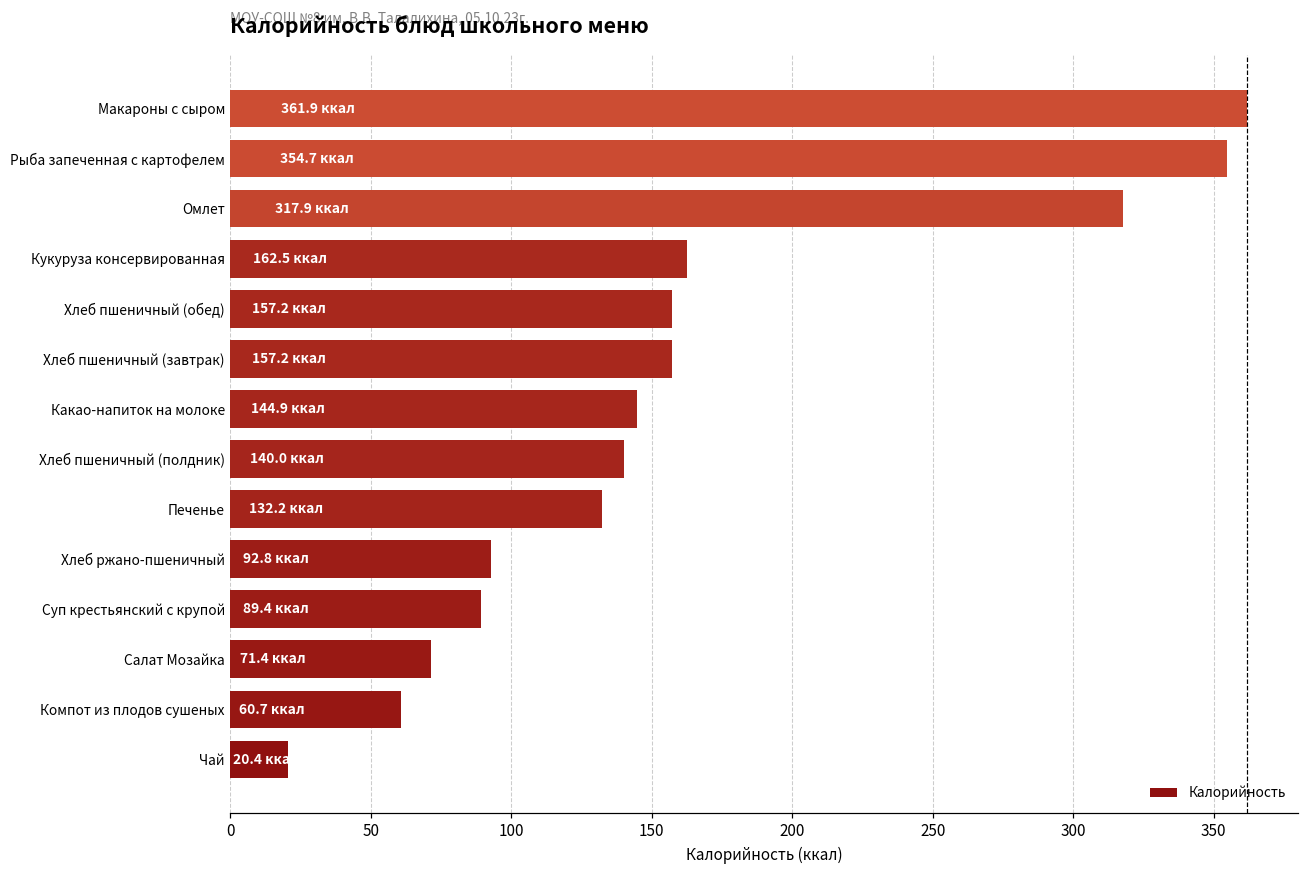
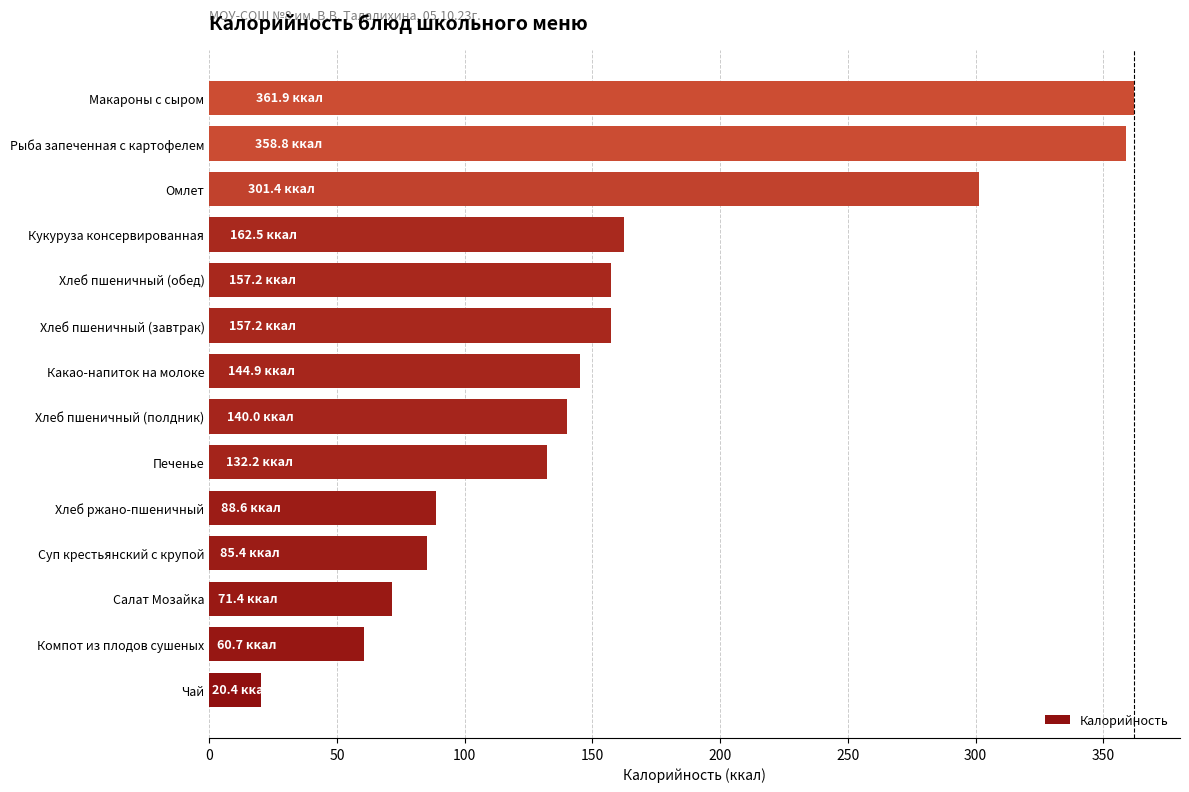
  {
    "Макароны с сыром": 361.9,
-   "Рыба запеченная с картофелем": 354.7,
-   "Омлет": 317.9,
+   "Рыба запеченная с картофелем": 358.8,
+   "Омлет": 301.4,
    "Кукуруза консервированная": 162.5,
    "Хлеб пшеничный (обед)": 157.2,
    "Хлеб пшеничный (завтрак)": 157.2,
    "Какао-напиток на молоке": 144.9,
    "Хлеб пшеничный (полдник)": 140.0,
    "Печенье": 132.2,
-   "Хлеб ржано-пшеничный": 92.8,
-   "Суп крестьянский с крупой": 89.4,
+   "Хлеб ржано-пшеничный": 88.6,
+   "Суп крестьянский с крупой": 85.4,
    "Салат Мозайка": 71.4,
    "Компот из плодов сушеных": 60.7,
    "Чай": 20.4
  }
